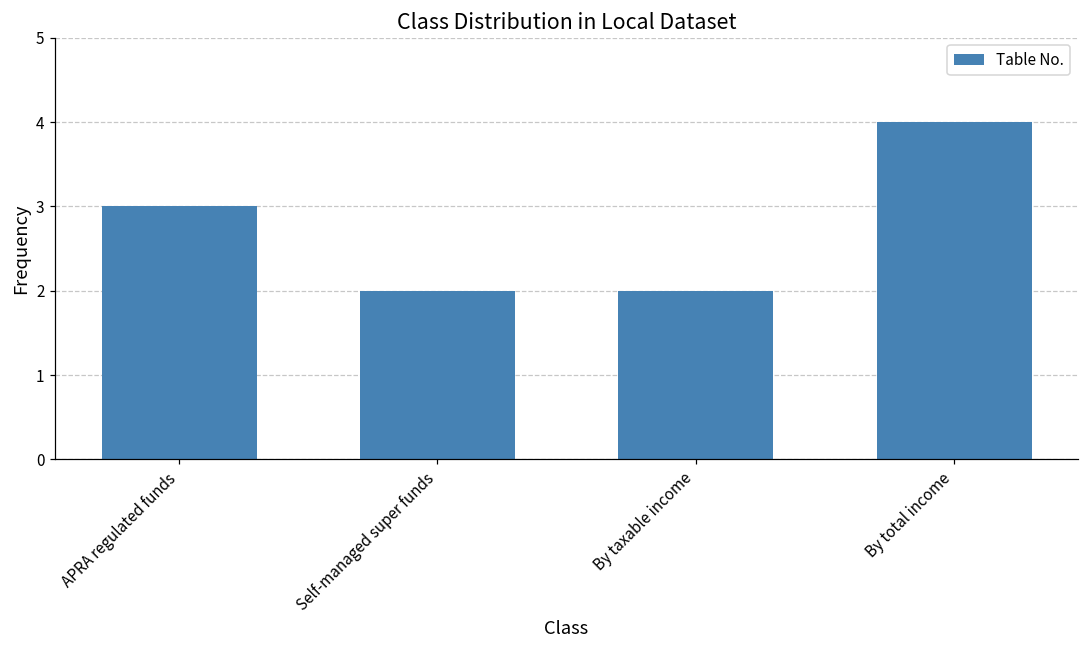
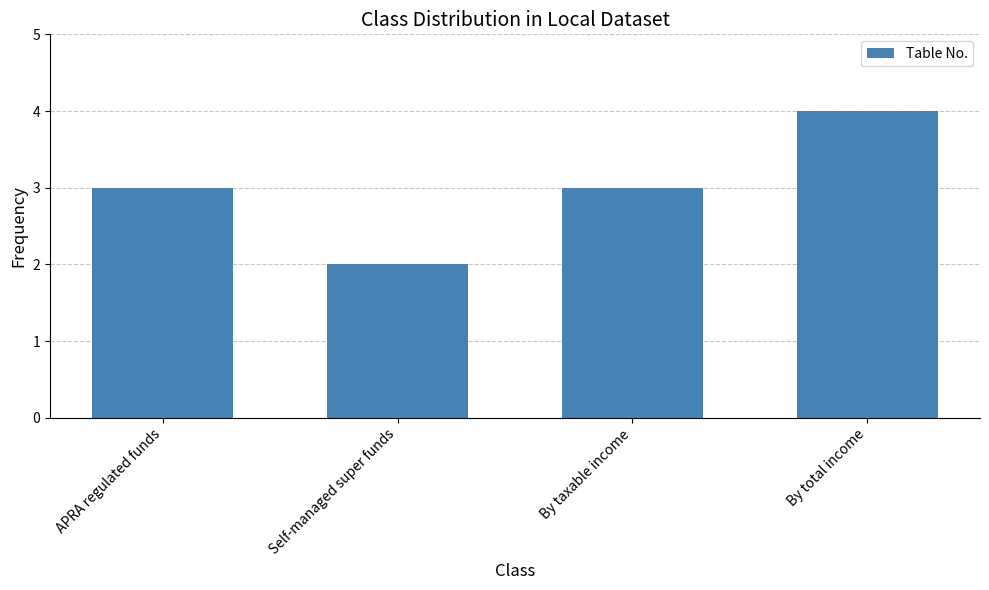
  {
    "APRA regulated funds": 3,
    "Self-managed super funds": 2,
-   "By taxable income": 2,
+   "By taxable income": 3,
    "By total income": 4
  }
